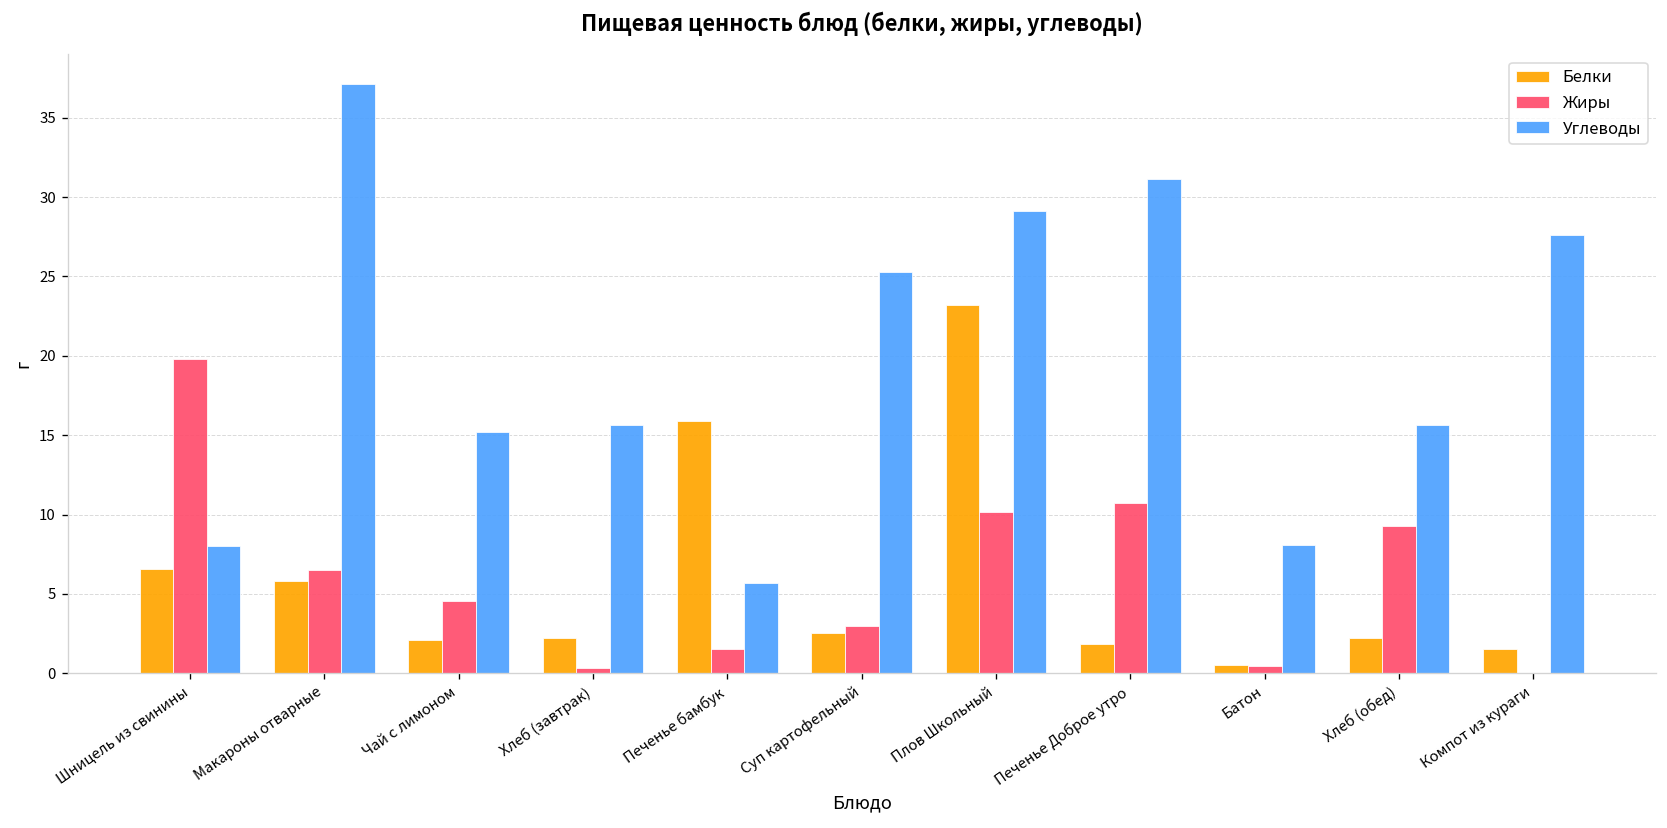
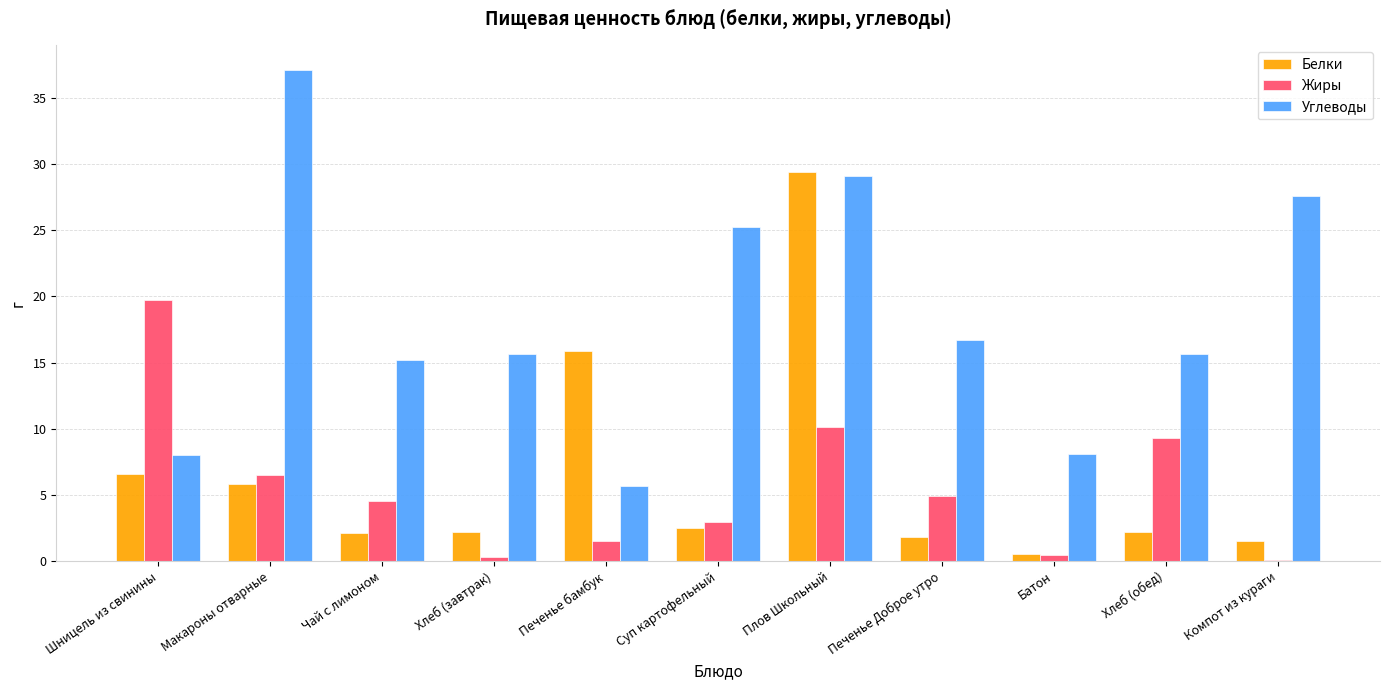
  {
    "Белки": {
      "Шницель из свинины": 6.6,
      "Макароны отварные": 5.8,
      "Чай с лимоном": 2.1,
      "Хлеб (завтрак)": 2.2,
      "Печенье бамбук": 15.9,
      "Суп картофельный": 2.5,
-     "Плов Школьный": 23.2,
+     "Плов Школьный": 29.4,
      "Печенье Доброе утро": 1.8,
      "Батон": 0.5,
      "Хлеб (обед)": 2.2,
      "Компот из кураги": 1.5
    },
    "Жиры": {
      "Шницель из свинины": 19.8,
      "Макароны отварные": 6.5,
      "Чай с лимоном": 4.5,
      "Хлеб (завтрак)": 0.3,
      "Печенье бамбук": 1.5,
      "Суп картофельный": 3.0,
      "Плов Школьный": 10.1,
-     "Печенье Доброе утро": 10.7,
+     "Печенье Доброе утро": 4.9,
      "Батон": 0.5,
      "Хлеб (обед)": 9.3
    },
    "Углеводы": {
      "Шницель из свинины": 8.0,
      "Макароны отварные": 37.1,
      "Чай с лимоном": 15.2,
      "Хлеб (завтрак)": 15.6,
      "Печенье бамбук": 5.7,
      "Суп картофельный": 25.3,
      "Плов Школьный": 29.1,
-     "Печенье Доброе утро": 31.1,
+     "Печенье Доброе утро": 16.7,
      "Батон": 8.1,
      "Хлеб (обед)": 15.6,
      "Компот из кураги": 27.6
    }
  }
